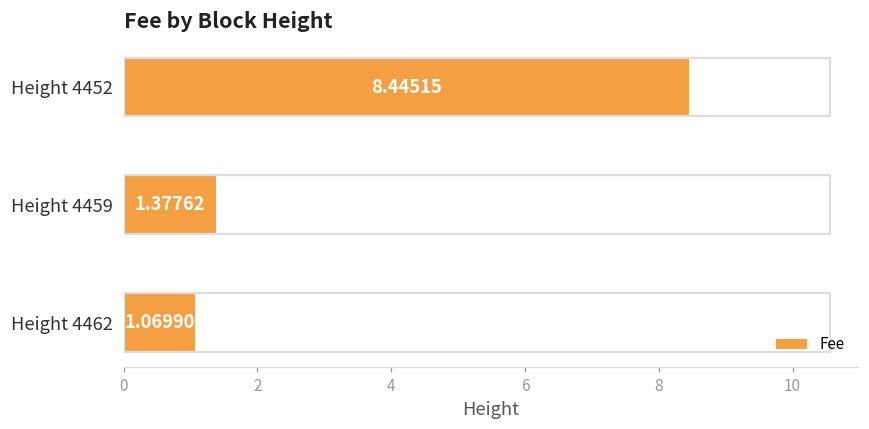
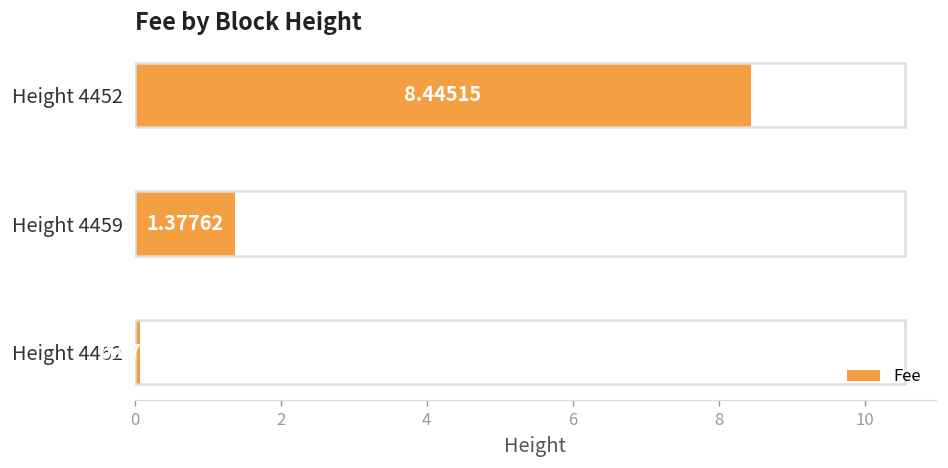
  {
-   "Height 4462": 1.1
+   "Height 4462": 0.1
  }
